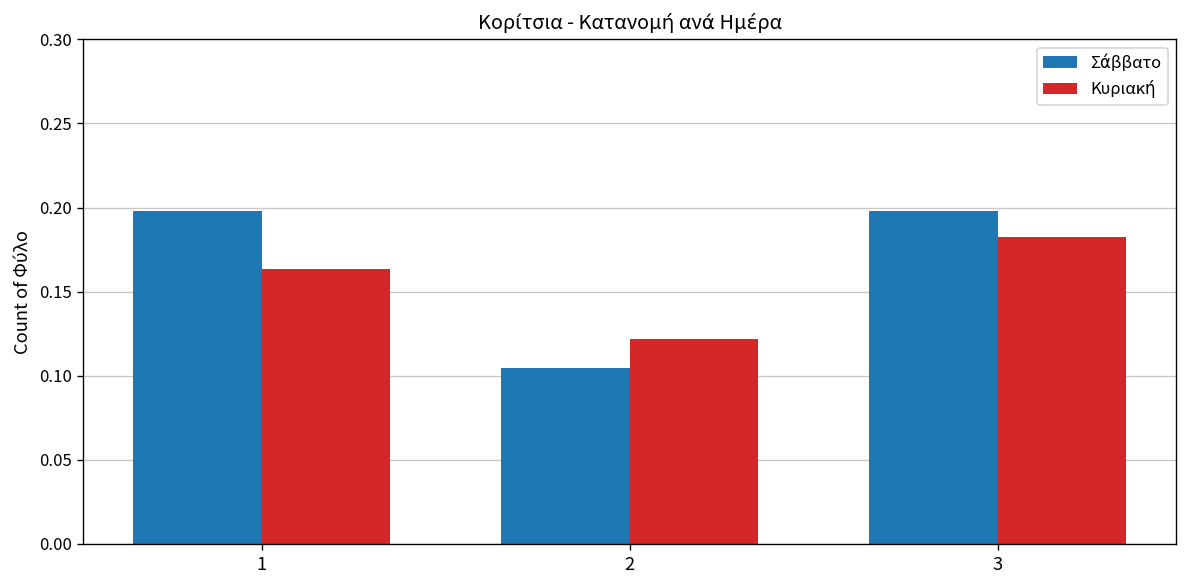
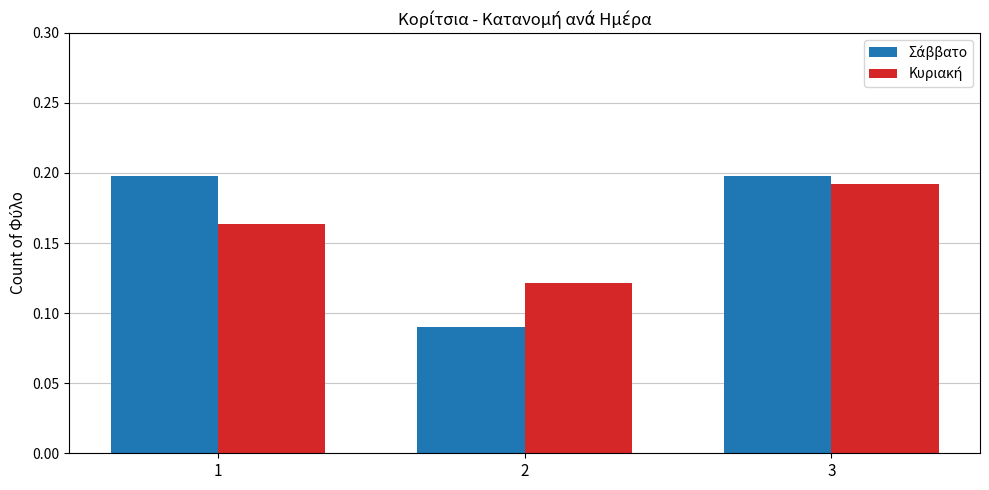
  {
    "Σάββατο": {
      "1": 0.198,
-     "2": 0.105,
+     "2": 0.090,
      "3": 0.198
    },
    "Κυριακή": {
      "1": 0.163,
      "2": 0.122,
-     "3": 0.182
+     "3": 0.192
    }
  }
